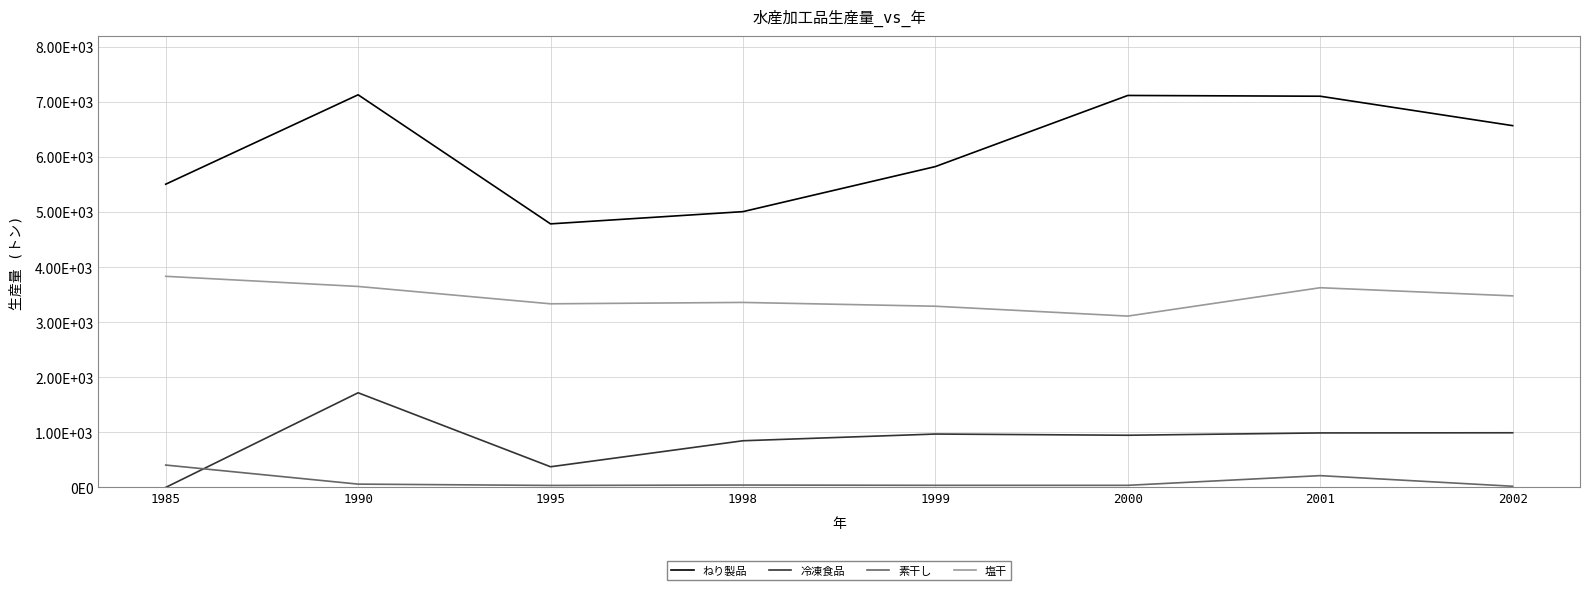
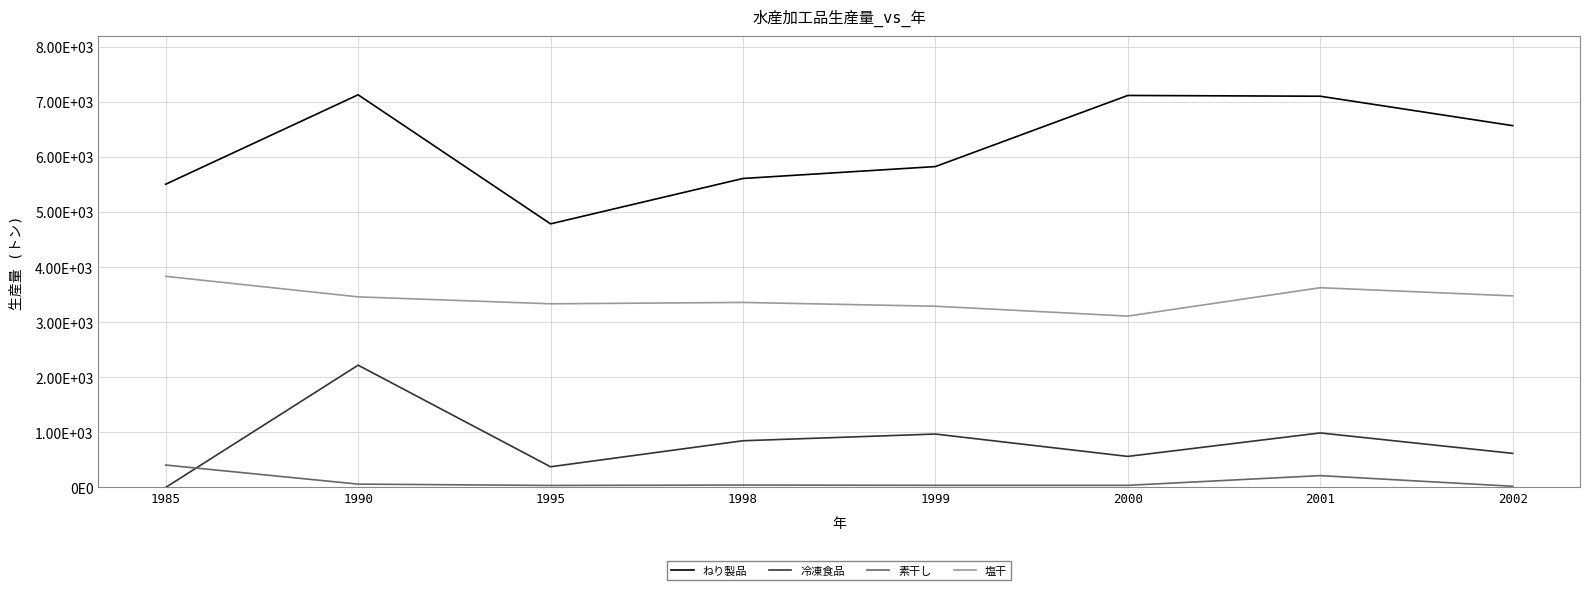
  {
    "ねり製品": {
      "1985": 5500,
      "1990": 7100,
      "1995": 4800,
-     "1998": 5000,
+     "1998": 5600,
      "1999": 5800,
      "2000": 7100,
      "2001": 7100,
      "2002": 6600
    },
    "冷凍食品": {
      "1985": 0,
-     "1990": 1700,
+     "1990": 2200,
      "1995": 400,
      "1998": 800,
      "1999": 1000,
-     "2000": 900,
+     "2000": 600,
      "2001": 1000,
-     "2002": 1000
+     "2002": 600
    },
    "素干し": {
      "1985": 400,
      "1990": 100,
      "1995": 0,
      "1998": 0,
      "1999": 0,
      "2000": 0,
      "2001": 200,
      "2002": 0
    },
    "塩干": {
      "1985": 3800,
-     "1990": 3600,
+     "1990": 3500,
      "1995": 3300,
      "1998": 3400,
      "1999": 3300,
      "2000": 3100,
      "2001": 3600,
      "2002": 3500
    }
  }
